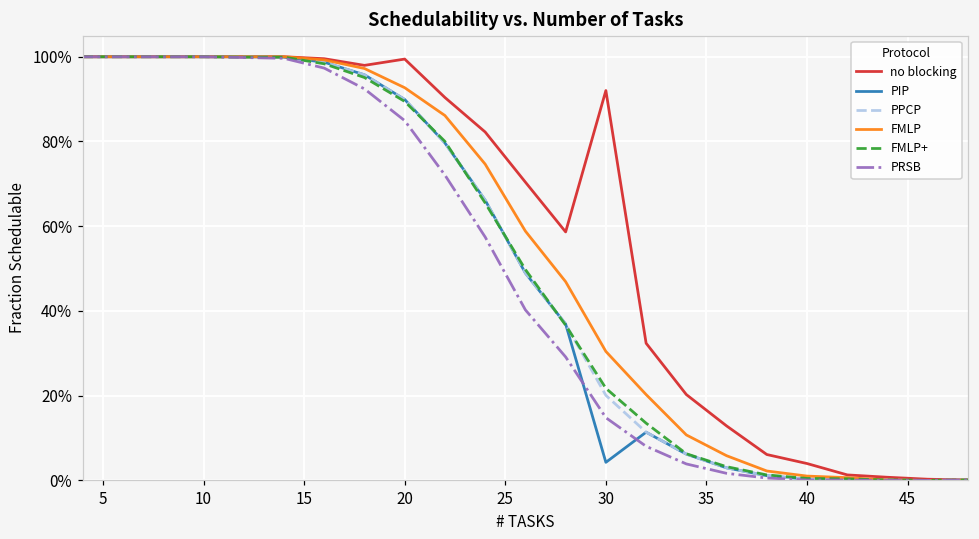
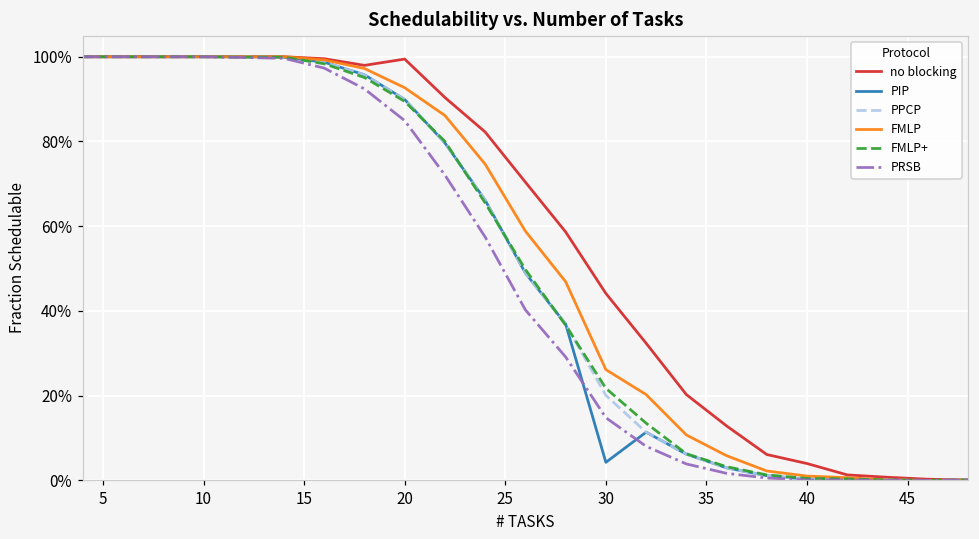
  {
    "no blocking": {
      "20": "99%",
-     "30": "92%",
+     "30": "44%",
      "40": "4%"
    },
    "PIP": {
      "30": "4%"
    },
    "PPCP": {
      "30": "20%"
    },
    "FMLP": {
      "20": "93%",
-     "30": "30%"
+     "30": "26%"
    },
    "FMLP+": {
      "30": "22%"
    },
    "PRSB": {
      "20": "85%",
      "30": "15%"
    }
  }
